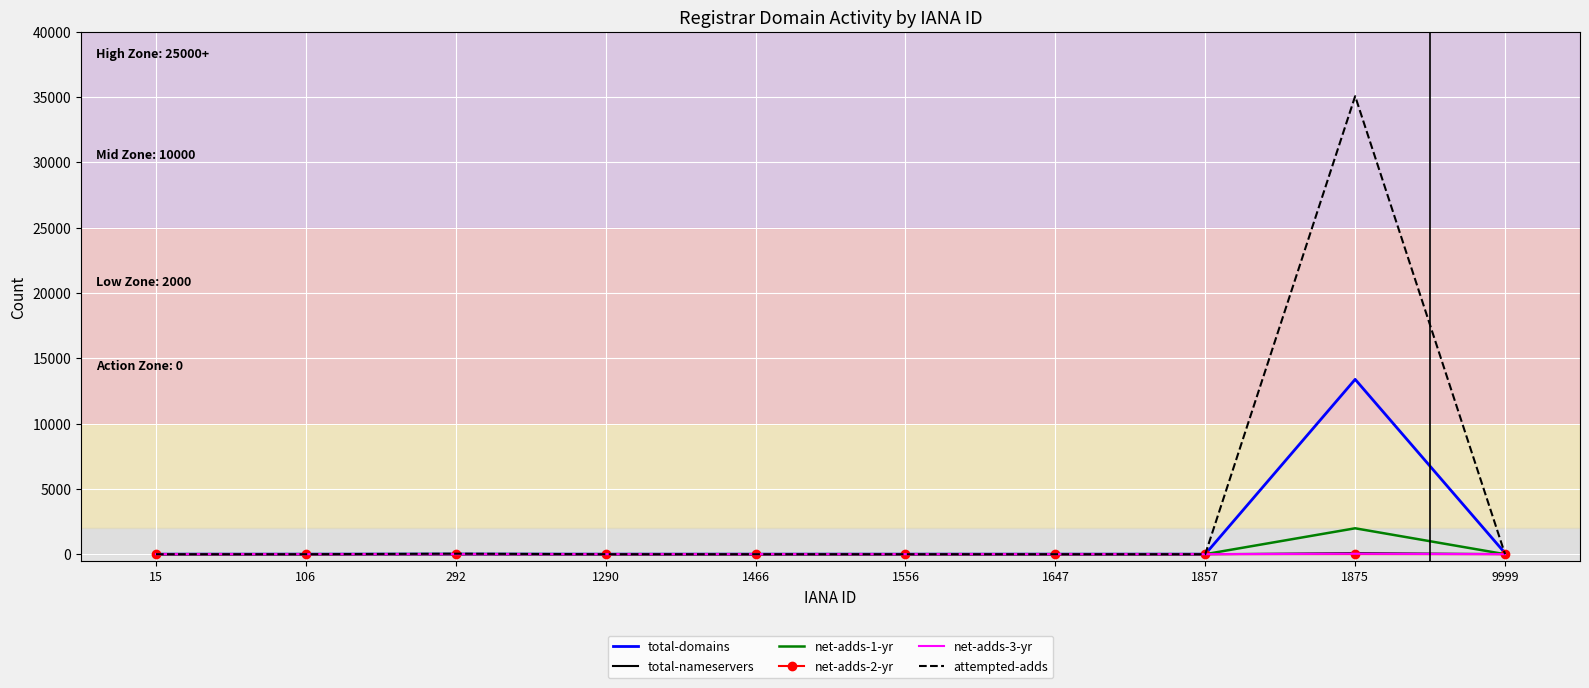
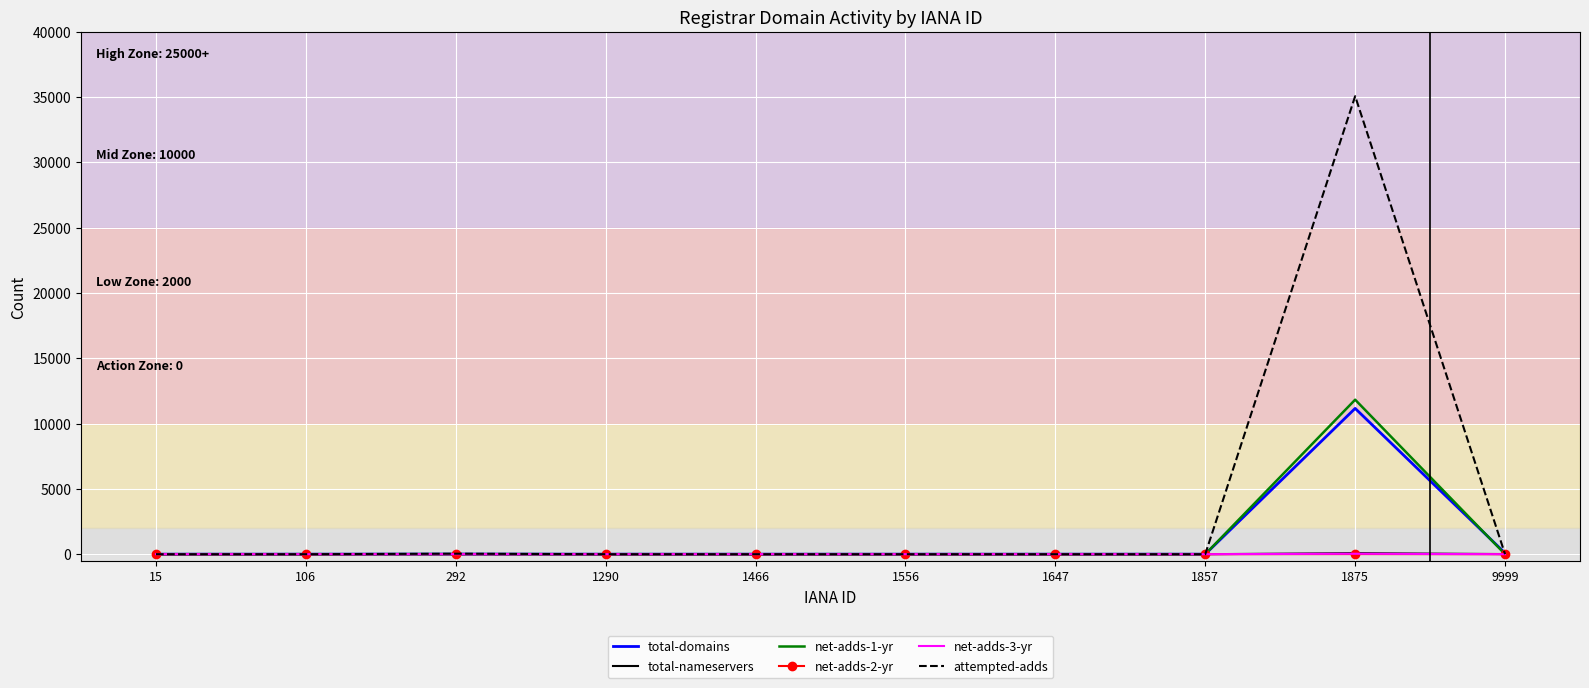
  {
    "total-domains": {
-     "1875": 13400
+     "1875": 11200
    },
    "net-adds-1-yr": {
-     "1875": 2000
+     "1875": 11800
    },
    "attempted-adds": {
      "1875": 35100
    }
  }
